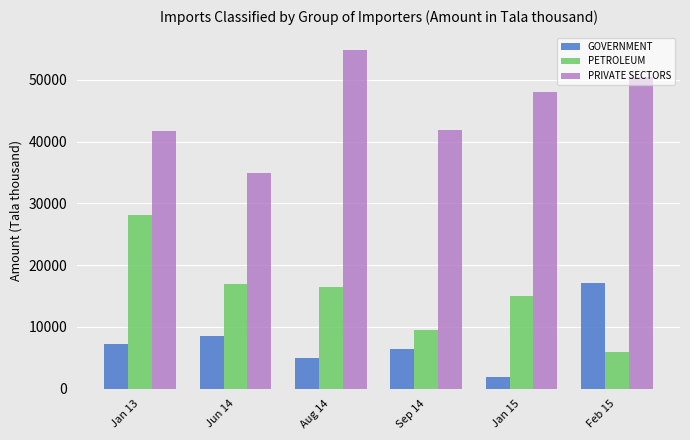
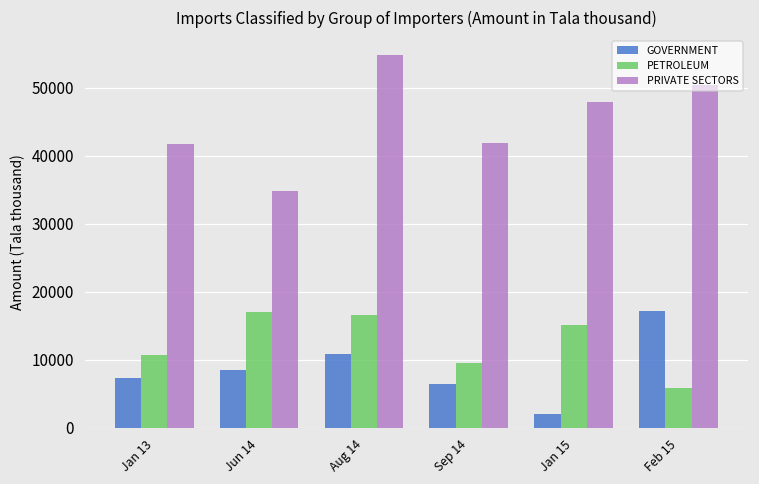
  {
    "GOVERNMENT": {
      "Jan 13": 7000,
      "Jun 14": 9000,
-     "Aug 14": 5000,
+     "Aug 14": 11000,
      "Sep 14": 6000,
      "Jan 15": 2000,
      "Feb 15": 17000
    },
    "PETROLEUM": {
-     "Jan 13": 28000,
+     "Jan 13": 11000,
      "Jun 14": 17000,
      "Aug 14": 17000,
      "Sep 14": 9000,
      "Jan 15": 15000,
      "Feb 15": 6000
    },
    "PRIVATE SECTORS": {
      "Jan 13": 42000,
      "Jun 14": 35000,
      "Aug 14": 55000,
      "Sep 14": 42000,
      "Jan 15": 48000
    }
  }
